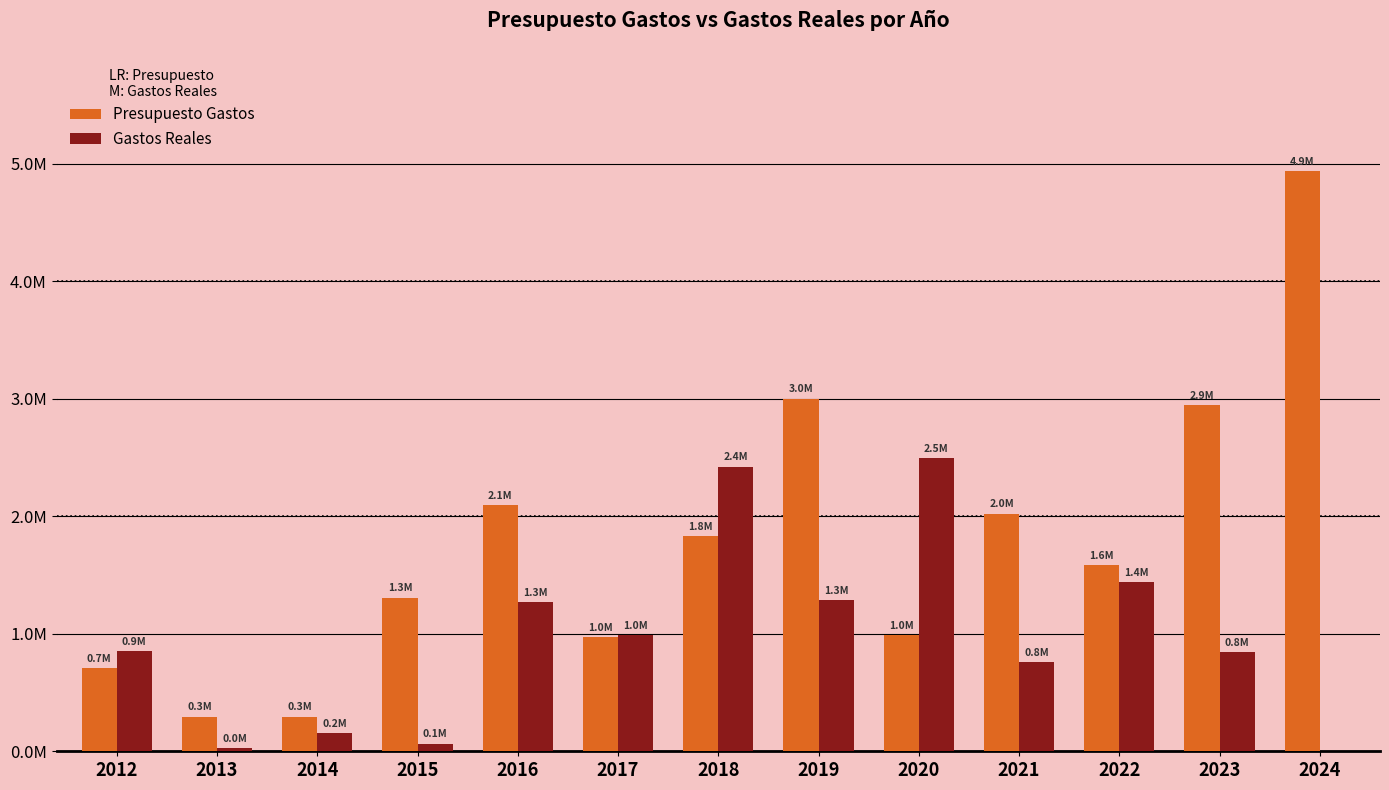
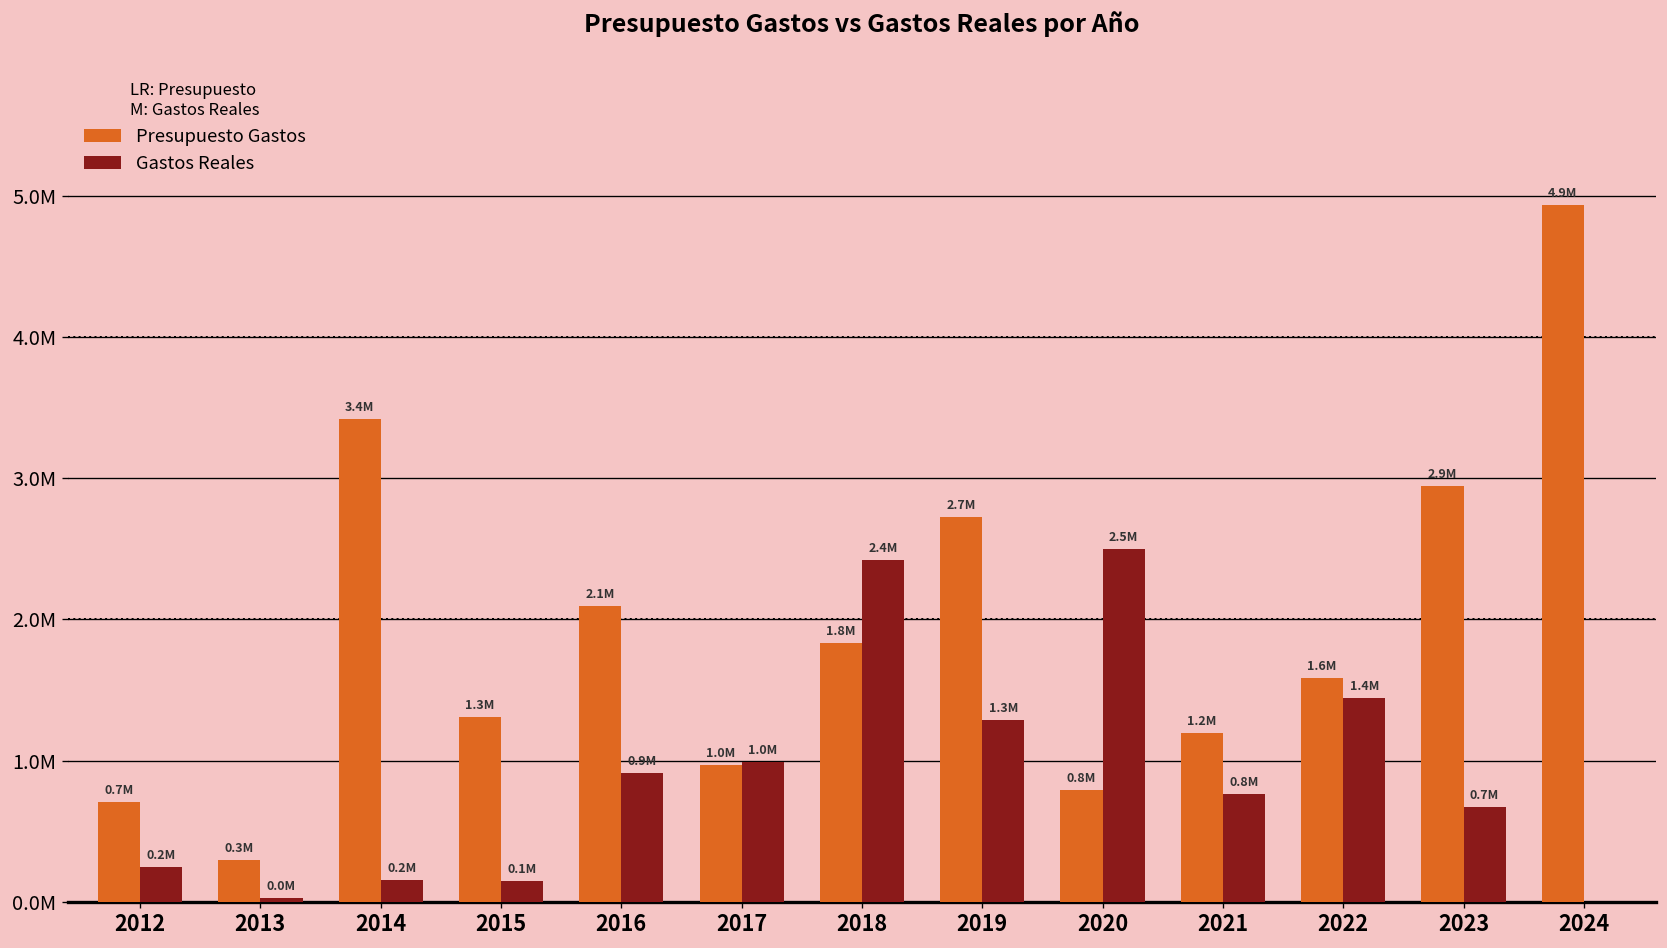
  {
    "Presupuesto Gastos": {
      "2012": "0.7M",
      "2013": "0.3M",
-     "2014": "0.3M",
+     "2014": "3.4M",
      "2015": "1.3M",
      "2016": "2.1M",
      "2017": "1.0M",
      "2018": "1.8M",
-     "2019": "3.0M",
-     "2020": "1.0M",
-     "2021": "2.0M",
+     "2019": "2.7M",
+     "2020": "0.8M",
+     "2021": "1.2M",
      "2022": "1.6M",
      "2023": "2.9M",
      "2024": "4.9M"
    },
    "Gastos Reales": {
-     "2012": "0.9M",
+     "2012": "0.2M",
      "2014": "0.2M",
-     "2015": "70000",
-     "2016": "1.3M",
+     "2015": "150000",
+     "2016": "0.9M",
      "2017": "1.0M",
      "2018": "2.4M",
      "2019": "1.3M",
      "2020": "2.5M",
      "2021": "0.8M",
      "2022": "1.4M",
-     "2023": "0.8M"
+     "2023": "0.7M"
    }
  }
